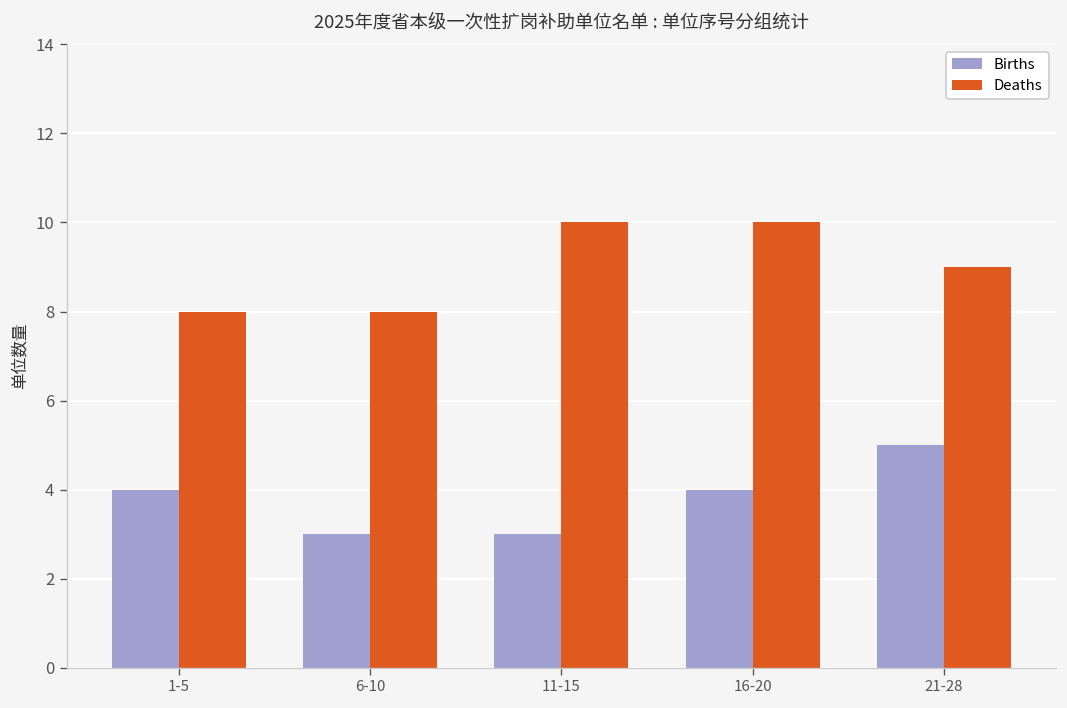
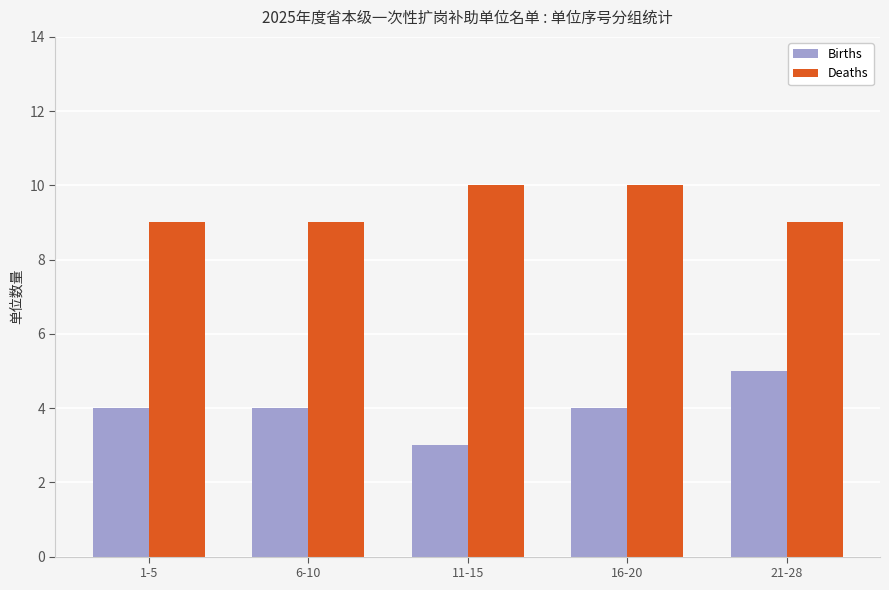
  {
    "Births": {
      "1-5": 4,
-     "6-10": 3,
+     "6-10": 4,
      "11-15": 3,
      "16-20": 4,
      "21-28": 5
    },
    "Deaths": {
-     "1-5": 8,
-     "6-10": 8,
+     "1-5": 9,
+     "6-10": 9,
      "11-15": 10,
      "16-20": 10,
      "21-28": 9
    }
  }
